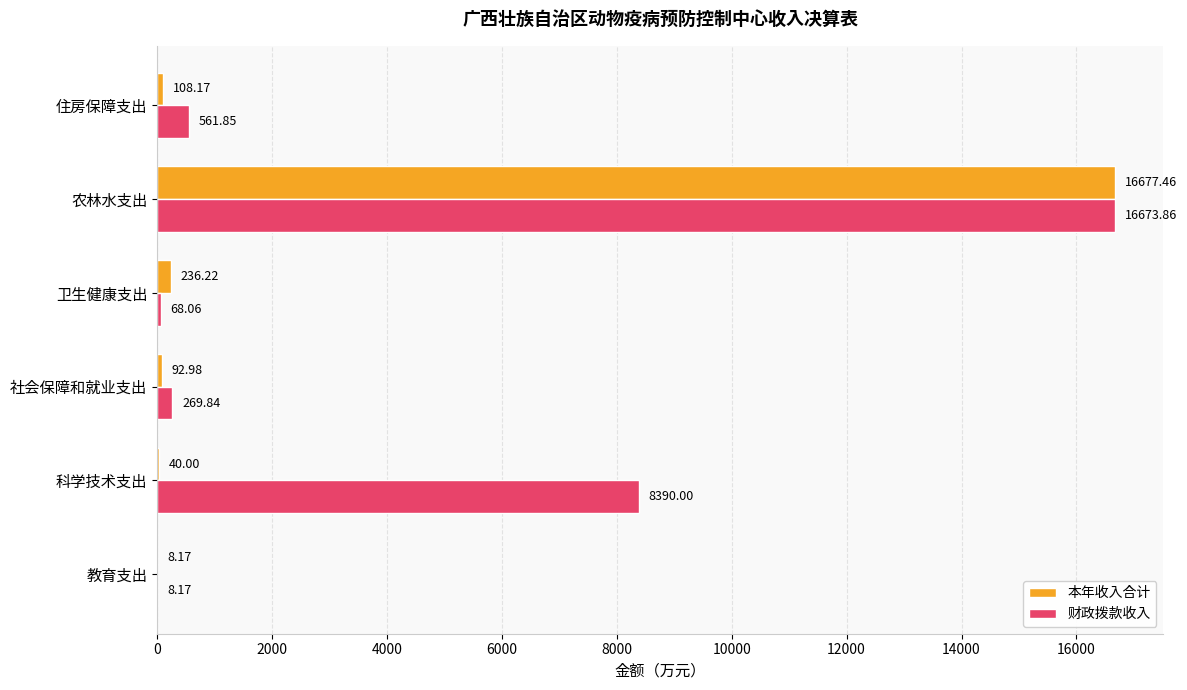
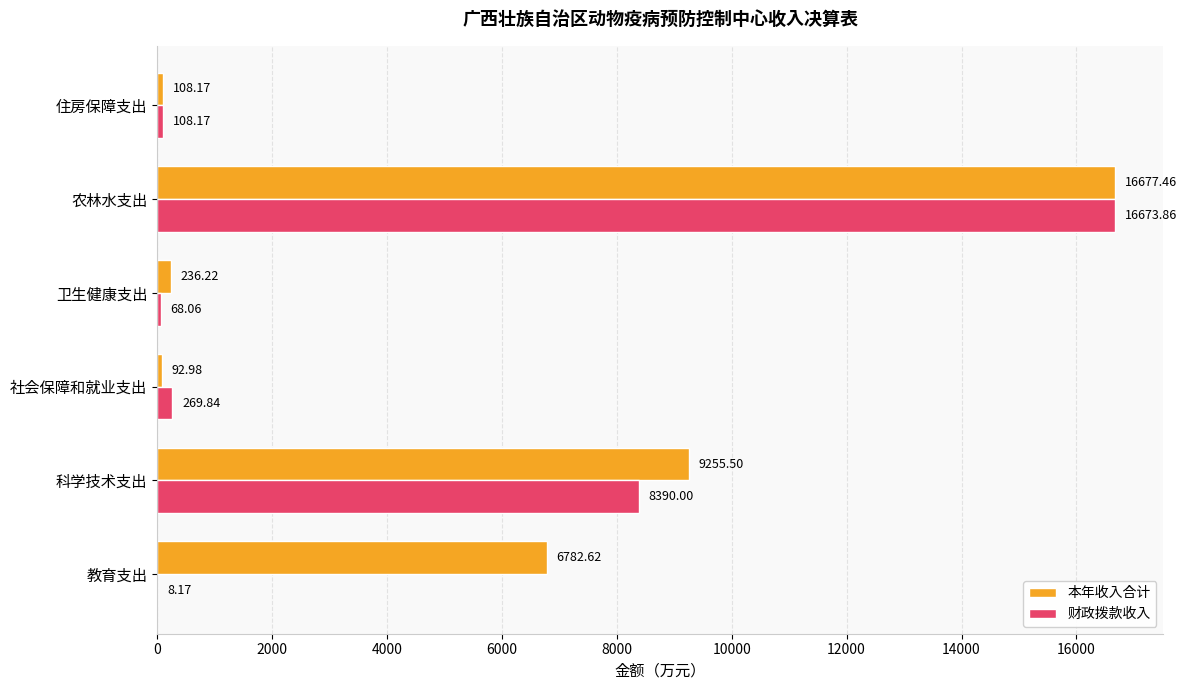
  {
    "本年收入合计": {
      "住房保障支出": 108.17,
      "农林水支出": 16677.46,
      "卫生健康支出": 236.22,
      "社会保障和就业支出": 92.98,
-     "科学技术支出": 40.00,
-     "教育支出": 8.17
+     "科学技术支出": 9255.50,
+     "教育支出": 6782.62
    },
    "财政拨款收入": {
-     "住房保障支出": 561.85,
+     "住房保障支出": 108.17,
      "农林水支出": 16673.86,
      "卫生健康支出": 68.06,
      "社会保障和就业支出": 269.84,
      "科学技术支出": 8390.00,
      "教育支出": 8.17
    }
  }
